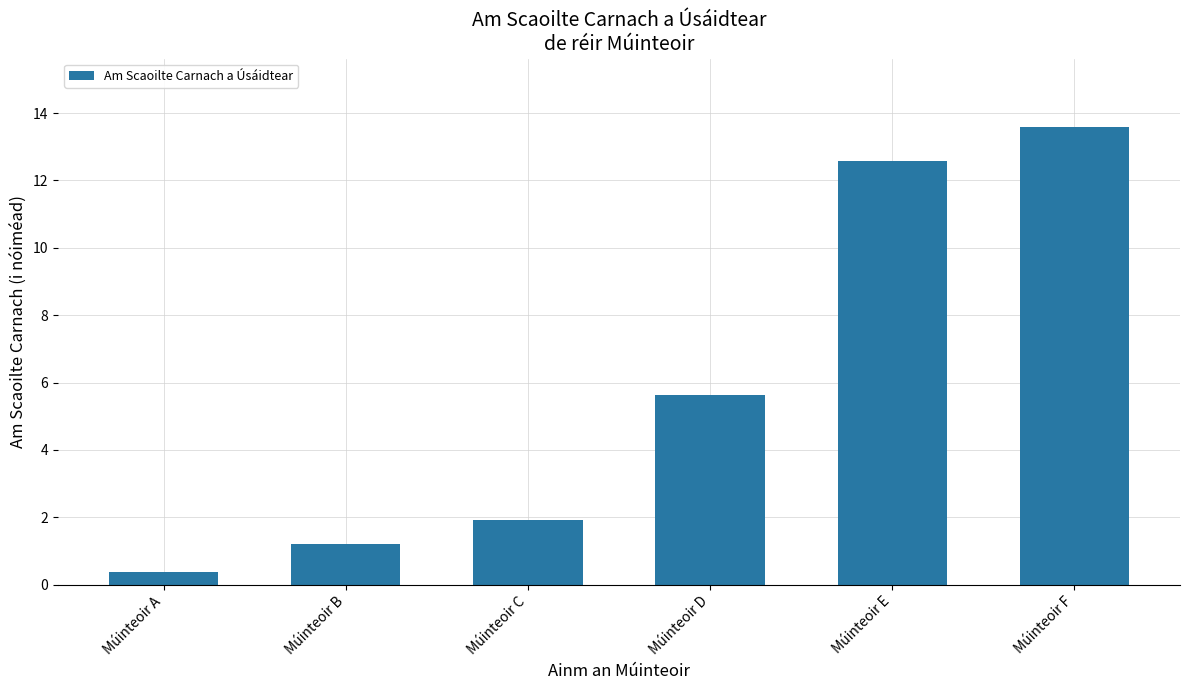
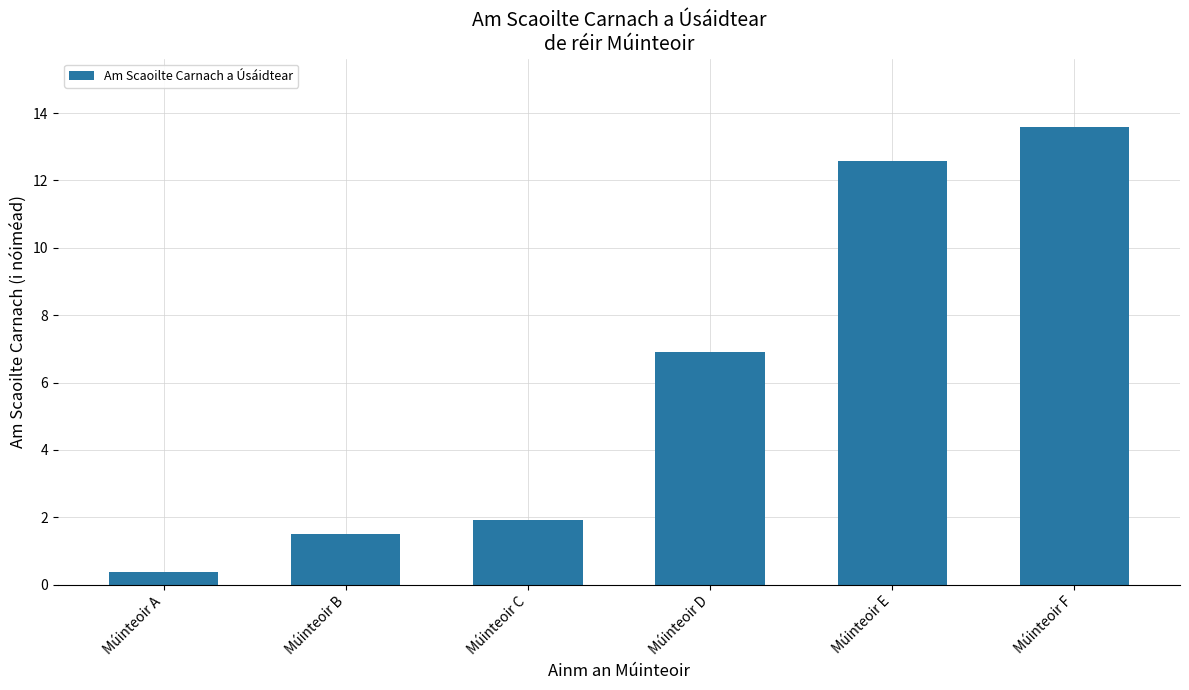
  {
    "Múinteoir A": 0.4,
-   "Múinteoir B": 1.2,
+   "Múinteoir B": 1.5,
    "Múinteoir C": 1.9,
-   "Múinteoir D": 5.6,
+   "Múinteoir D": 6.9,
    "Múinteoir E": 12.6,
    "Múinteoir F": 13.6
  }
